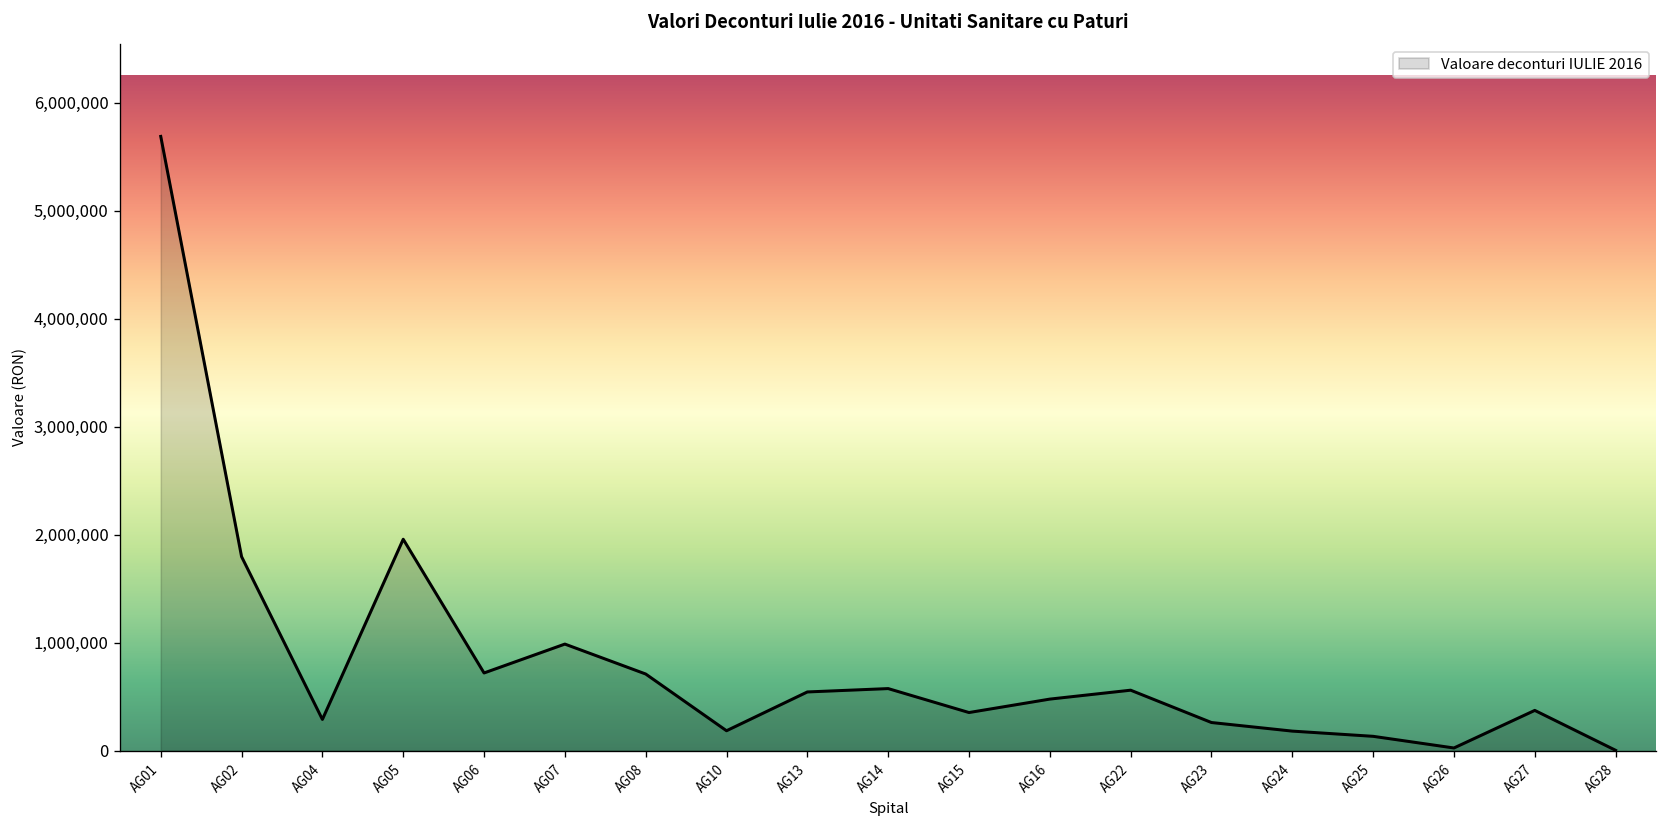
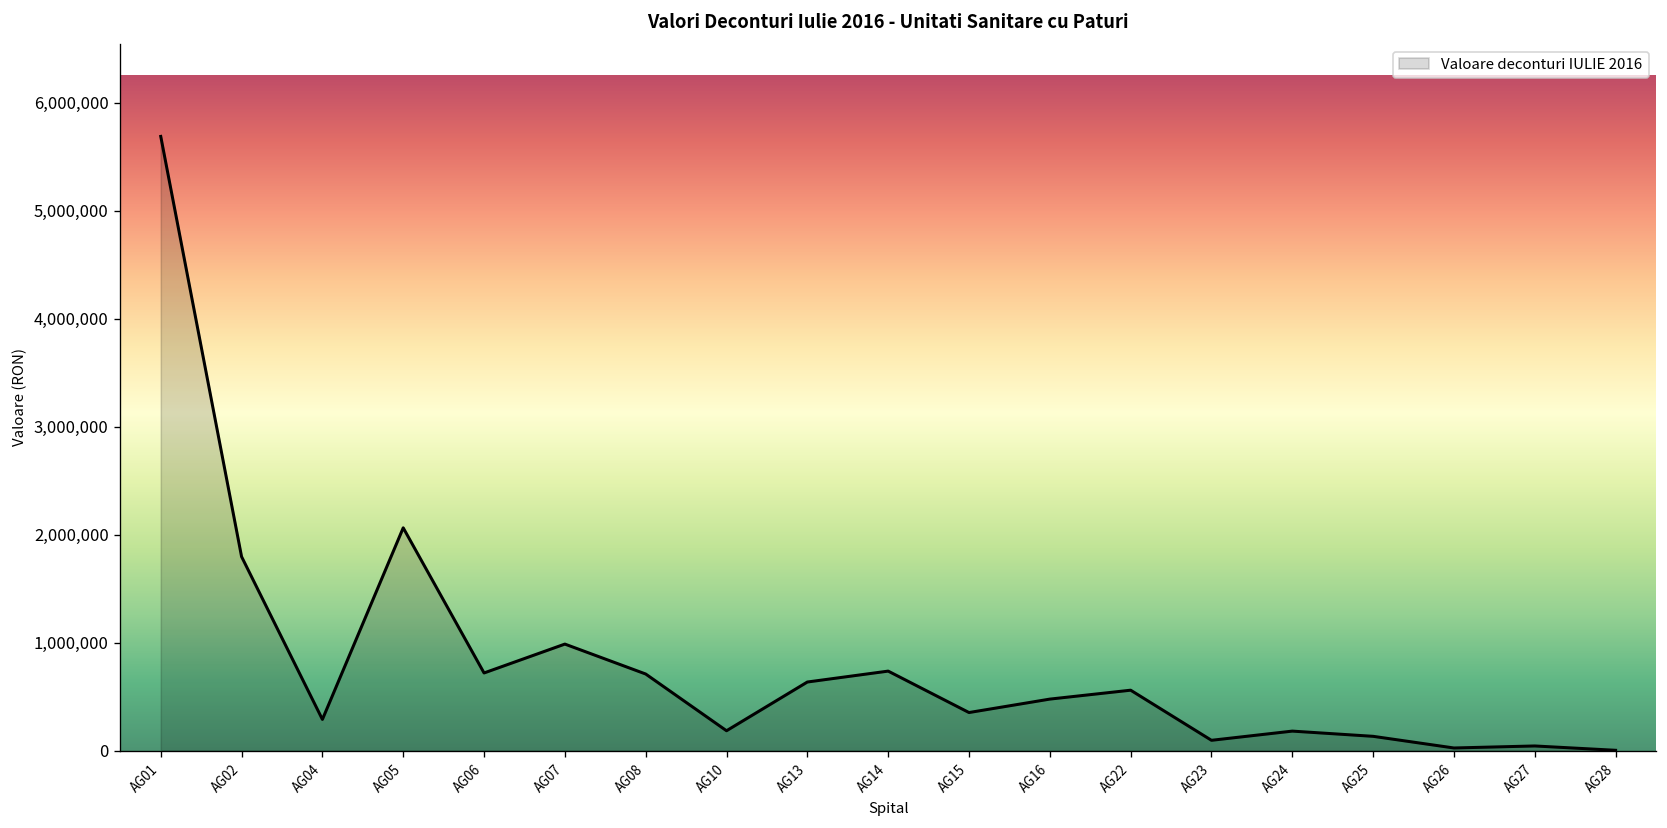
  {
    "AG01": "5,700,000",
    "AG02": "1,800,000",
    "AG04": "300,000",
-   "AG05": "2,000,000",
+   "AG05": "2,100,000",
    "AG06": "700,000",
    "AG07": "1,000,000",
    "AG08": "700,000",
    "AG10": "200,000",
-   "AG13": "500,000",
-   "AG14": "600,000",
+   "AG13": "600,000",
+   "AG14": "700,000",
    "AG15": "400,000",
    "AG16": "500,000",
    "AG22": "600,000",
-   "AG23": "300,000",
+   "AG23": "100,000",
    "AG24": "200,000",
    "AG25": "100,000",
    "AG26": "0",
-   "AG27": "400,000",
+   "AG27": "0",
    "AG28": "0"
  }
